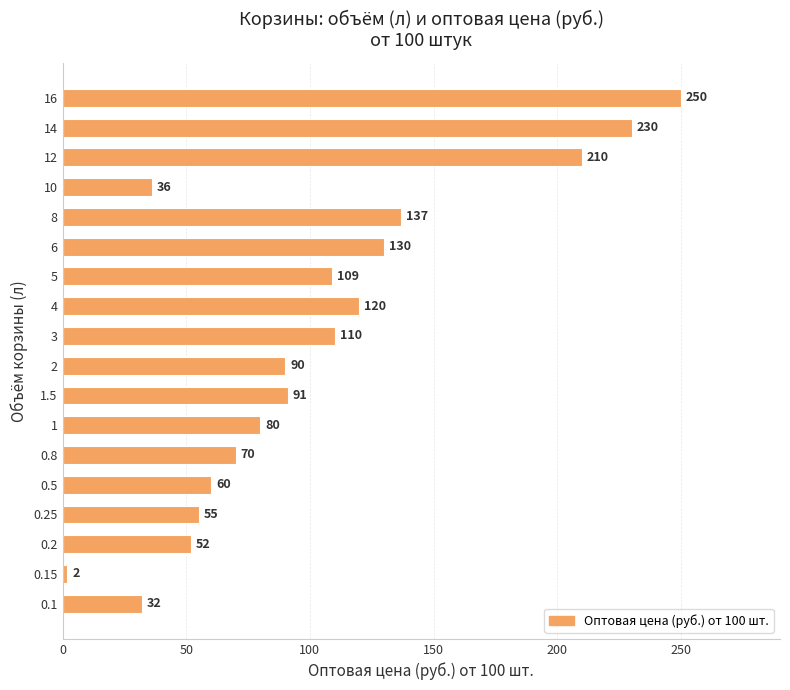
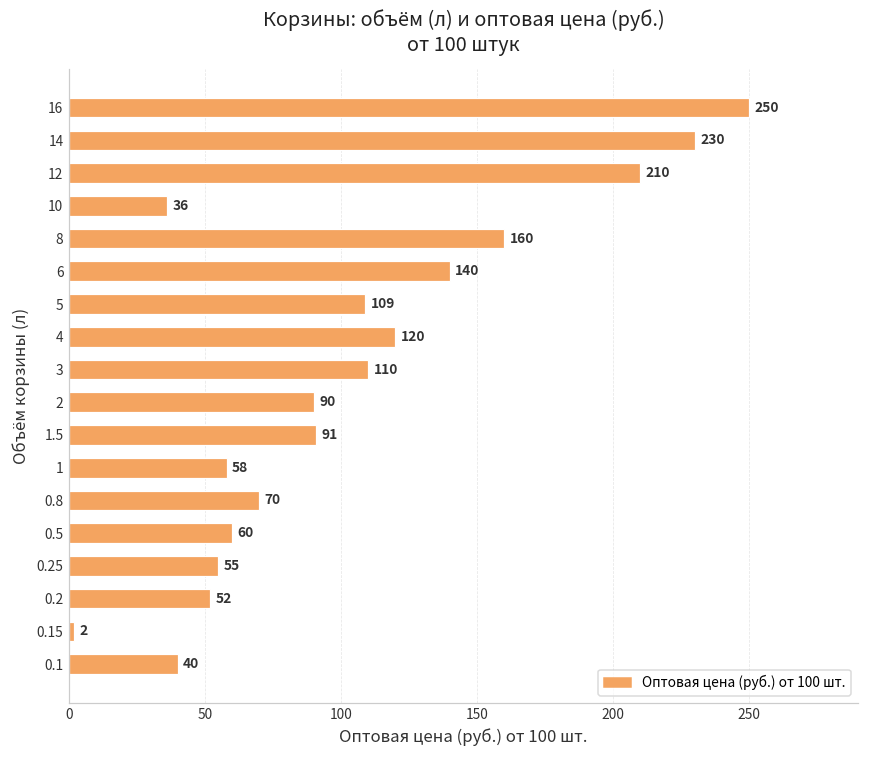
  {
    "16": 250,
    "14": 230,
    "12": 210,
    "10": 36,
-   "8": 137,
-   "6": 130,
+   "8": 160,
+   "6": 140,
    "5": 109,
    "4": 120,
    "3": 110,
    "2": 90,
    "1.5": 91,
-   "1": 80,
+   "1": 58,
    "0.8": 70,
    "0.5": 60,
    "0.25": 55,
    "0.2": 52,
    "0.15": 2,
-   "0.1": 32
+   "0.1": 40
  }
